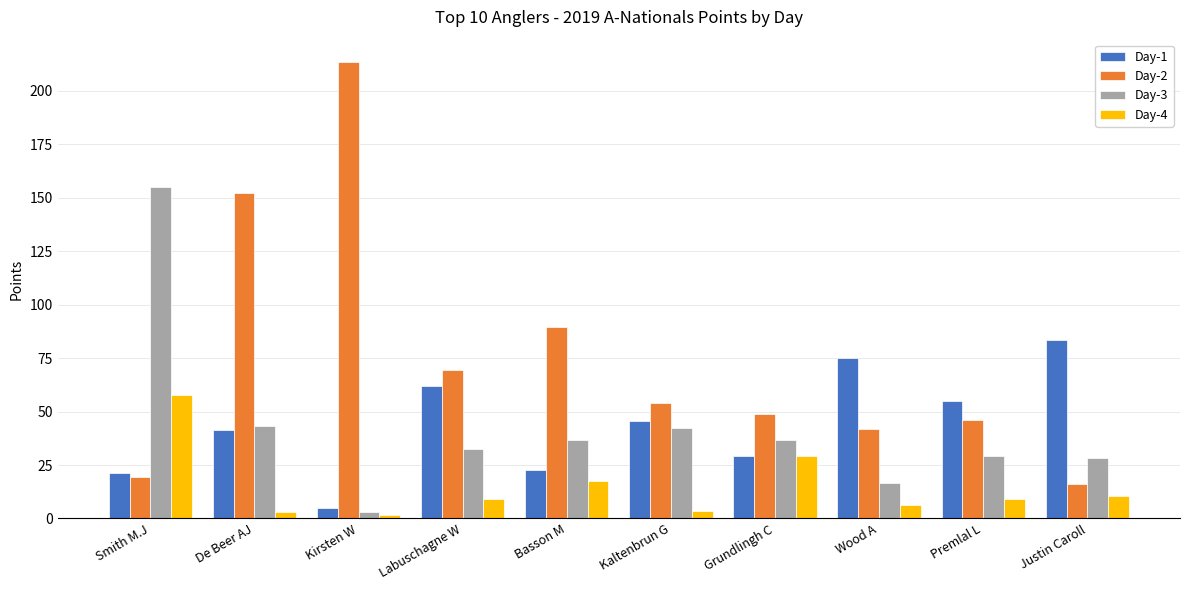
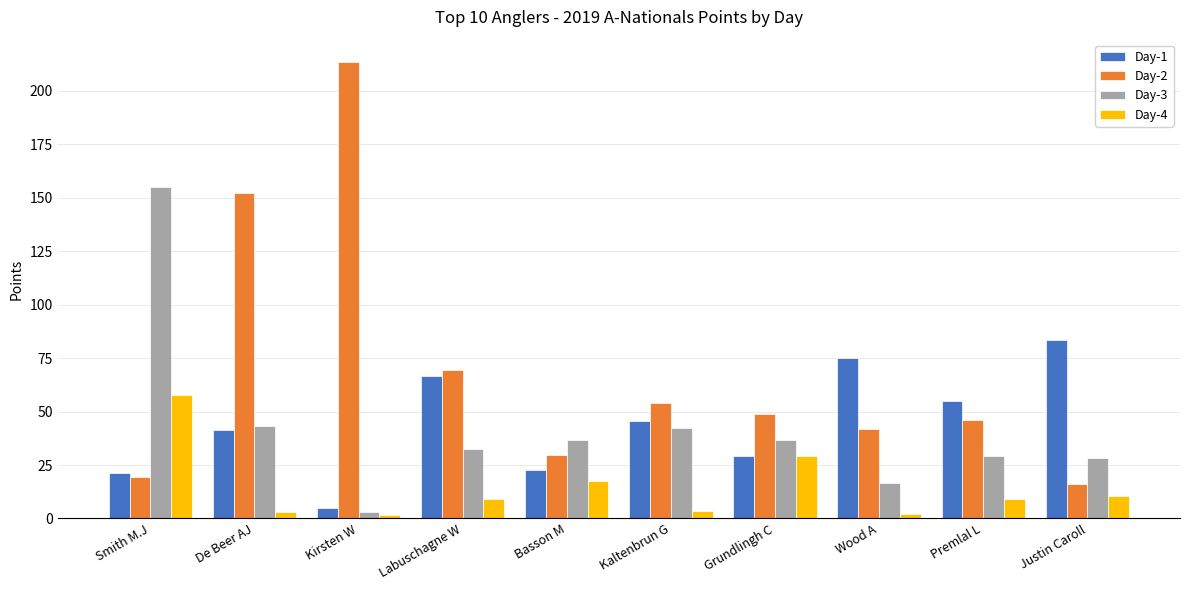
  {
    "Day-1": {
      "Smith M.J": 21,
      "De Beer AJ": 42,
      "Kirsten W": 5,
-     "Labuschagne W": 62,
+     "Labuschagne W": 67,
      "Basson M": 23,
      "Kaltenbrun G": 46,
      "Grundlingh C": 29,
      "Wood A": 75,
      "Premlal L": 55,
      "Justin Caroll": 83
    },
    "Day-2": {
      "Smith M.J": 19,
      "De Beer AJ": 152,
      "Kirsten W": 213,
      "Labuschagne W": 69,
-     "Basson M": 90,
+     "Basson M": 30,
      "Kaltenbrun G": 54,
      "Grundlingh C": 49,
      "Wood A": 42,
      "Premlal L": 46,
      "Justin Caroll": 16
    },
    "Day-3": {
      "Smith M.J": 155,
      "De Beer AJ": 43,
      "Kirsten W": 3,
      "Labuschagne W": 33,
      "Basson M": 37,
      "Kaltenbrun G": 42,
      "Grundlingh C": 37,
      "Wood A": 17,
      "Premlal L": 29,
      "Justin Caroll": 28
    },
    "Day-4": {
      "Smith M.J": 58,
      "De Beer AJ": 3,
      "Kirsten W": 2,
      "Labuschagne W": 9,
      "Basson M": 18,
      "Kaltenbrun G": 4,
      "Grundlingh C": 29,
-     "Wood A": 6,
+     "Wood A": 2,
      "Premlal L": 9,
      "Justin Caroll": 11
    }
  }
